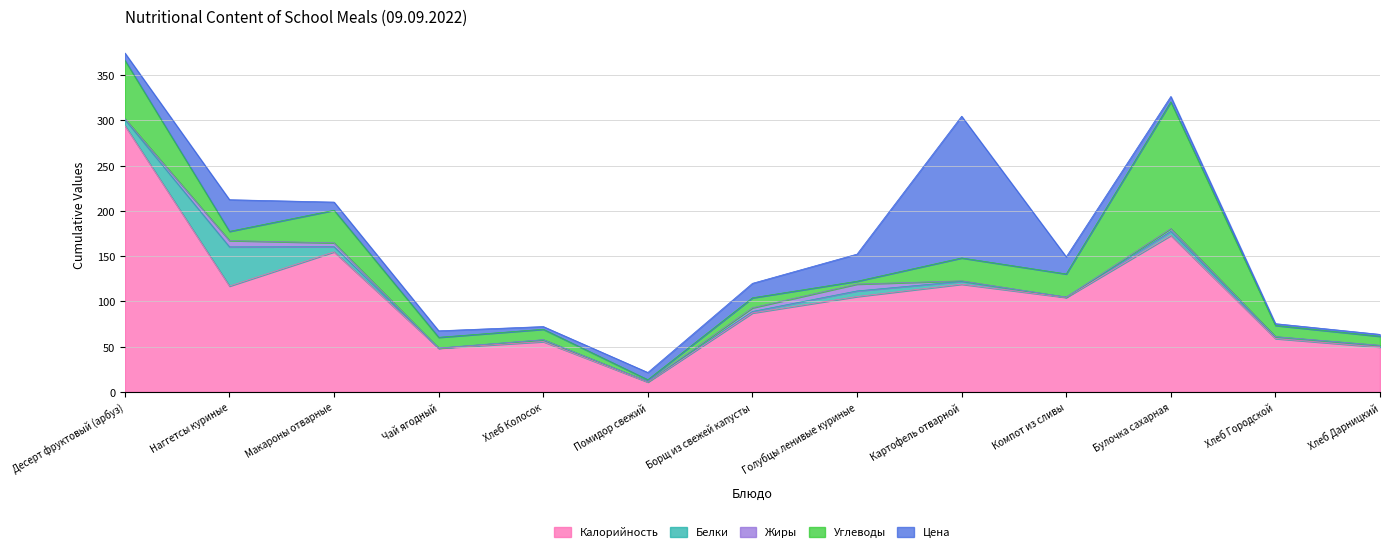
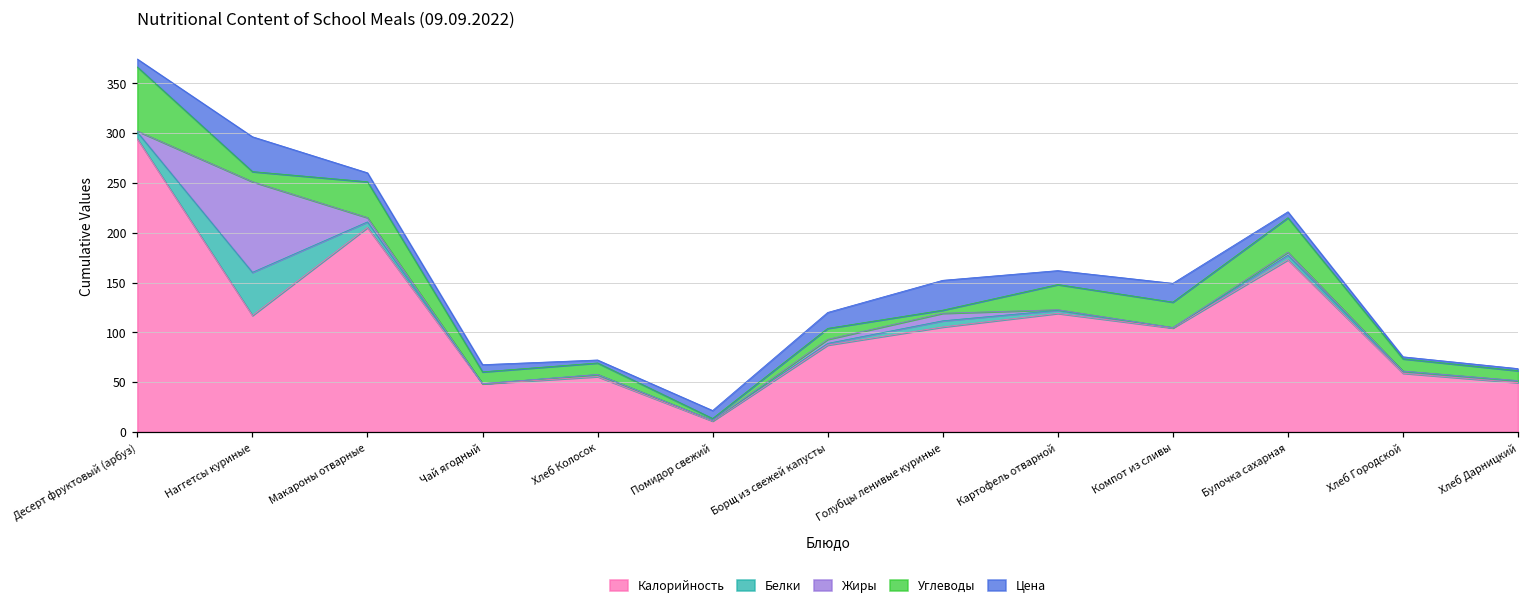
  {
    "Калорийность": {
      "Десерт фруктовый (арбуз)": 290,
      "Наггетсы куриные": 120,
-     "Макароны отварные": 150,
+     "Макароны отварные": 210,
      "Голубцы ленивые куриные": 110,
      "Картофель отварной": 120,
      "Булочка сахарная": 170
    },
    "Белки": {
      "Наггетсы куриные": 40,
      "Макароны отварные": 10,
      "Голубцы ленивые куриные": 10,
      "Булочка сахарная": 0
    },
    "Жиры": {
-     "Наггетсы куриные": 10,
+     "Наггетсы куриные": 90,
      "Макароны отварные": 0,
      "Борщ из свежей капусты": 0,
      "Голубцы ленивые куриные": 10,
      "Булочка сахарная": 0
    },
    "Углеводы": {
      "Десерт фруктовый (арбуз)": 60,
      "Наггетсы куриные": 10,
      "Макароны отварные": 40,
      "Чай ягодный": 10,
      "Хлеб Колосок": 10,
      "Борщ из свежей капусты": 10,
      "Голубцы ленивые куриные": 0,
      "Картофель отварной": 30,
      "Компот из сливы": 30,
-     "Булочка сахарная": 140
+     "Булочка сахарная": 30
    },
    "Цена": {
      "Десерт фруктовый (арбуз)": 10,
      "Наггетсы куриные": 40,
      "Макароны отварные": 10,
      "Чай ягодный": 10,
      "Хлеб Колосок": 0,
      "Помидор свежий": 10,
      "Борщ из свежей капусты": 20,
      "Голубцы ленивые куриные": 30,
-     "Картофель отварной": 160,
+     "Картофель отварной": 10,
      "Компот из сливы": 20,
      "Булочка сахарная": 10
    }
  }
